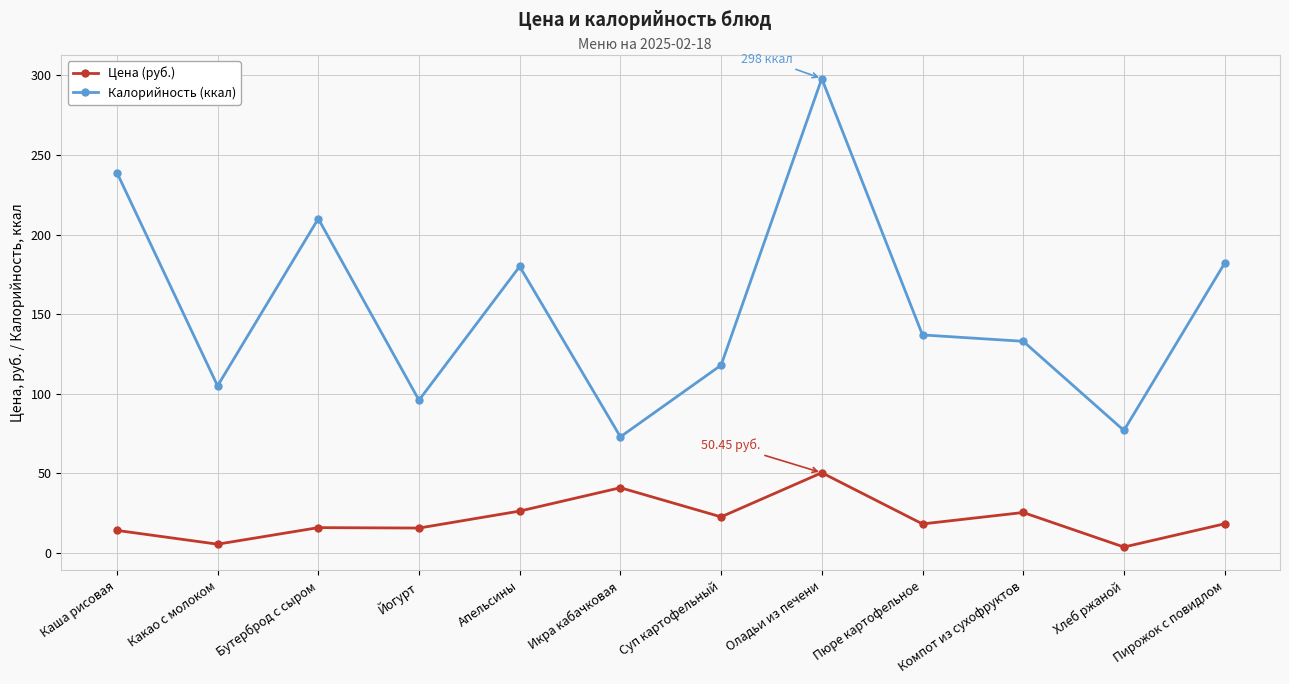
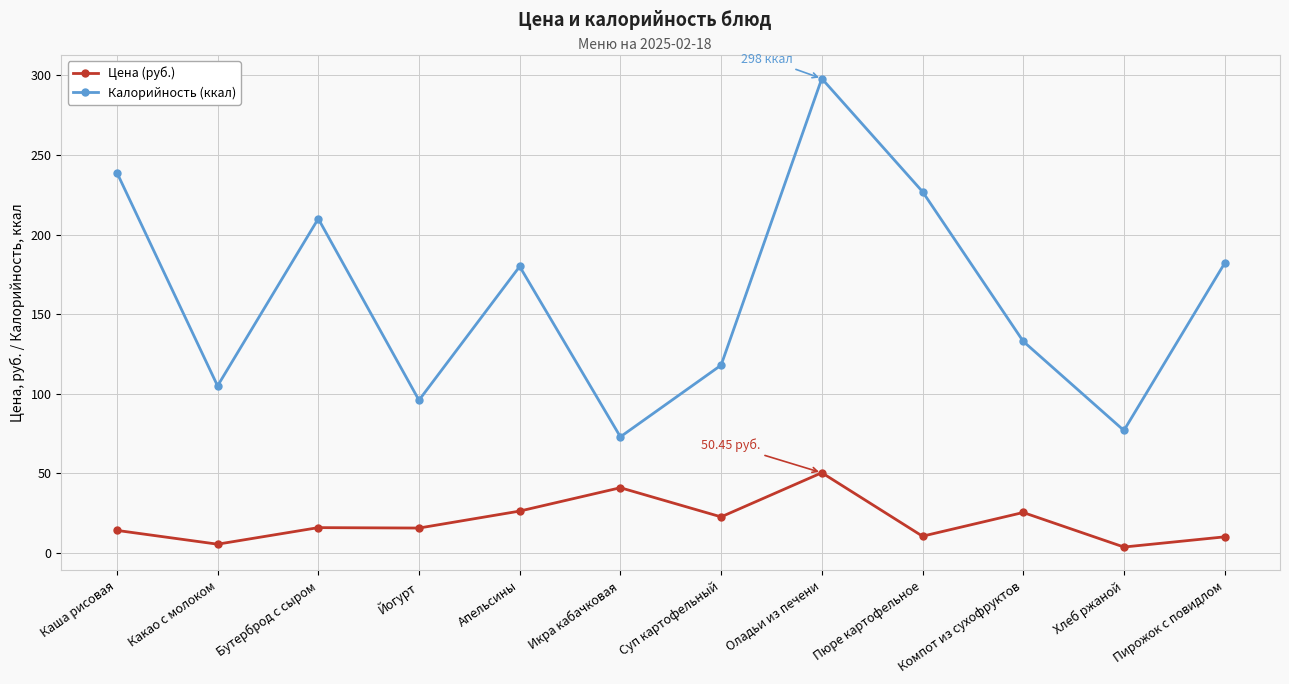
  {
    "Калорийность (ккал)": {
      "Каша рисовая": 239,
      "Какао с молоком": 105,
      "Бутерброд с сыром": 210,
      "Йогурт": 96,
      "Апельсины": 180,
      "Икра кабачковая": 73,
      "Суп картофельный": 118,
-     "Пюре картофельное": 137,
+     "Пюре картофельное": 227,
      "Компот из сухофруктов": 133,
      "Хлеб ржаной": 77,
      "Пирожок с повидлом": 182
    },
    "Цена (руб.)": {
      "Каша рисовая": 14,
      "Какао с молоком": 6,
      "Бутерброд с сыром": 16,
      "Йогурт": 16,
      "Апельсины": 26,
      "Икра кабачковая": 41,
      "Суп картофельный": 23,
-     "Пюре картофельное": 18,
+     "Пюре картофельное": 11,
      "Компот из сухофруктов": 25,
      "Хлеб ржаной": 4,
-     "Пирожок с повидлом": 18
+     "Пирожок с повидлом": 10
    }
  }
